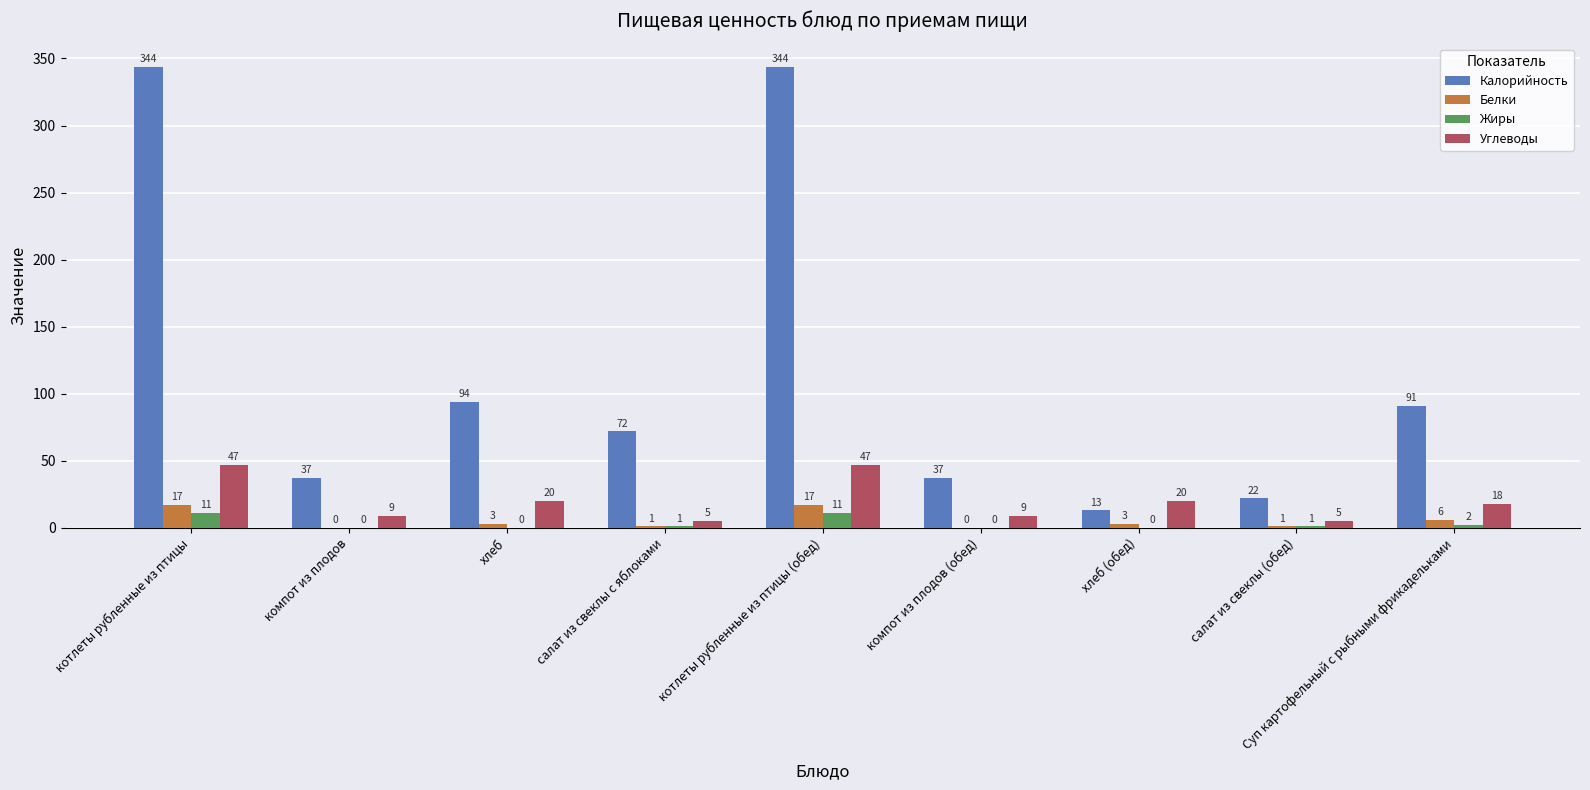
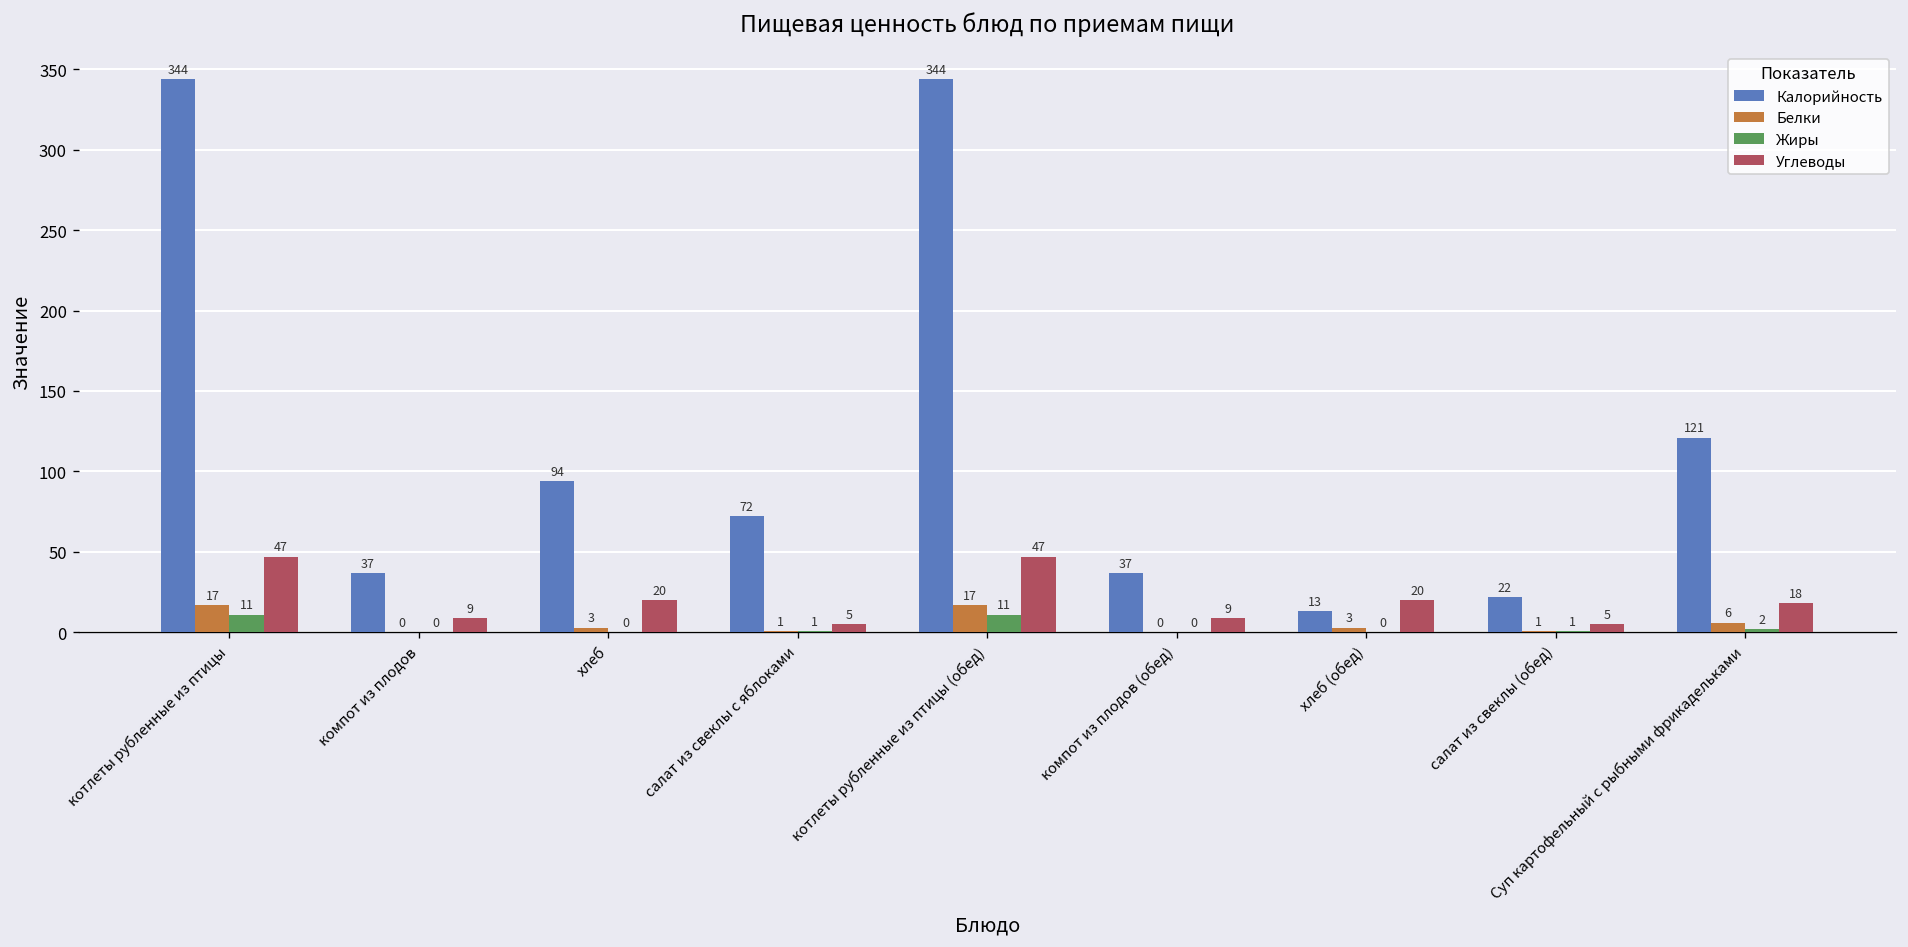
  {
    "Калорийность": {
      "котлеты рубленные из птицы": 344,
      "компот из плодов": 37,
      "хлеб": 94,
      "салат из свеклы с яблоками": 72,
      "котлеты рубленные из птицы (обед)": 344,
      "компот из плодов (обед)": 37,
      "хлеб (обед)": 13,
      "салат из свеклы (обед)": 22,
-     "Суп картофельный с рыбными фрикадельками": 91
+     "Суп картофельный с рыбными фрикадельками": 121
    },
    "Жиры": {
      "котлеты рубленные из птицы": 11,
      "компот из плодов": 0,
      "хлеб": 0,
      "салат из свеклы с яблоками": 1,
      "котлеты рубленные из птицы (обед)": 11,
      "компот из плодов (обед)": 0,
      "хлеб (обед)": 0,
      "салат из свеклы (обед)": 1,
      "Суп картофельный с рыбными фрикадельками": 2
    }
  }
